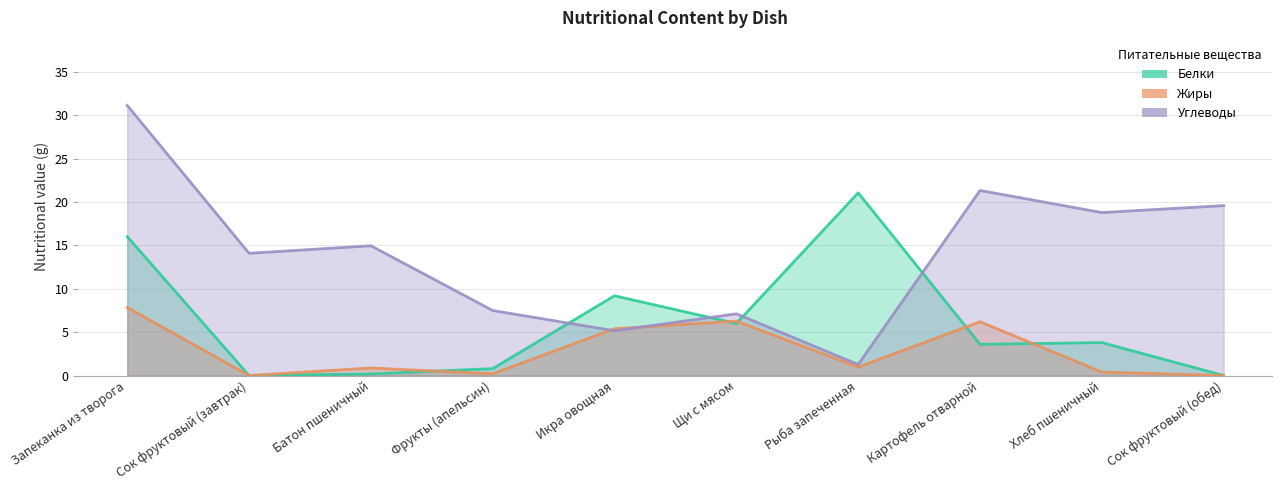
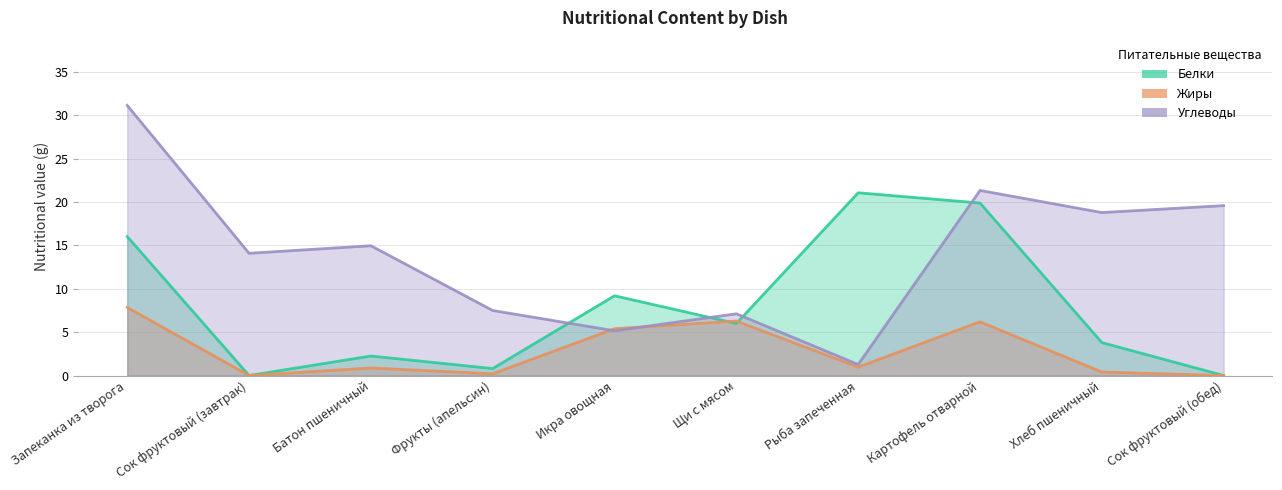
  {
    "Белки": {
      "Запеканка из творога": 16,
-     "Батон пшеничный": 0,
+     "Батон пшеничный": 2,
      "Фрукты (апельсин)": 1,
      "Икра овощная": 9,
      "Рыба запеченная": 21,
-     "Картофель отварной": 4,
+     "Картофель отварной": 20,
      "Хлеб пшеничный": 4
    },
    "Жиры": {
      "Запеканка из творога": 8,
      "Батон пшеничный": 1,
      "Фрукты (апельсин)": 0,
      "Рыба запеченная": 1,
      "Картофель отварной": 6,
      "Хлеб пшеничный": 0
    },
    "Углеводы": {
      "Запеканка из творога": 31,
      "Сок фруктовый (завтрак)": 14,
      "Батон пшеничный": 15,
      "Фрукты (апельсин)": 8,
      "Щи с мясом": 7,
      "Рыба запеченная": 1,
      "Картофель отварной": 21,
      "Хлеб пшеничный": 19,
      "Сок фруктовый (обед)": 20
    }
  }
